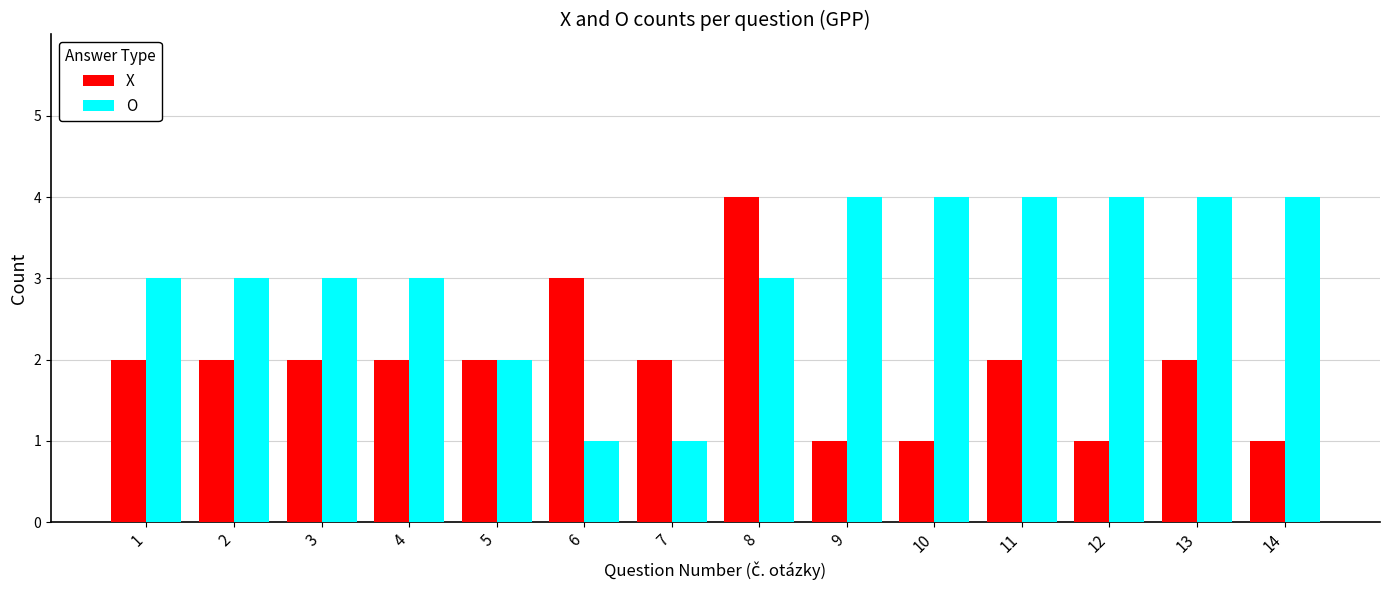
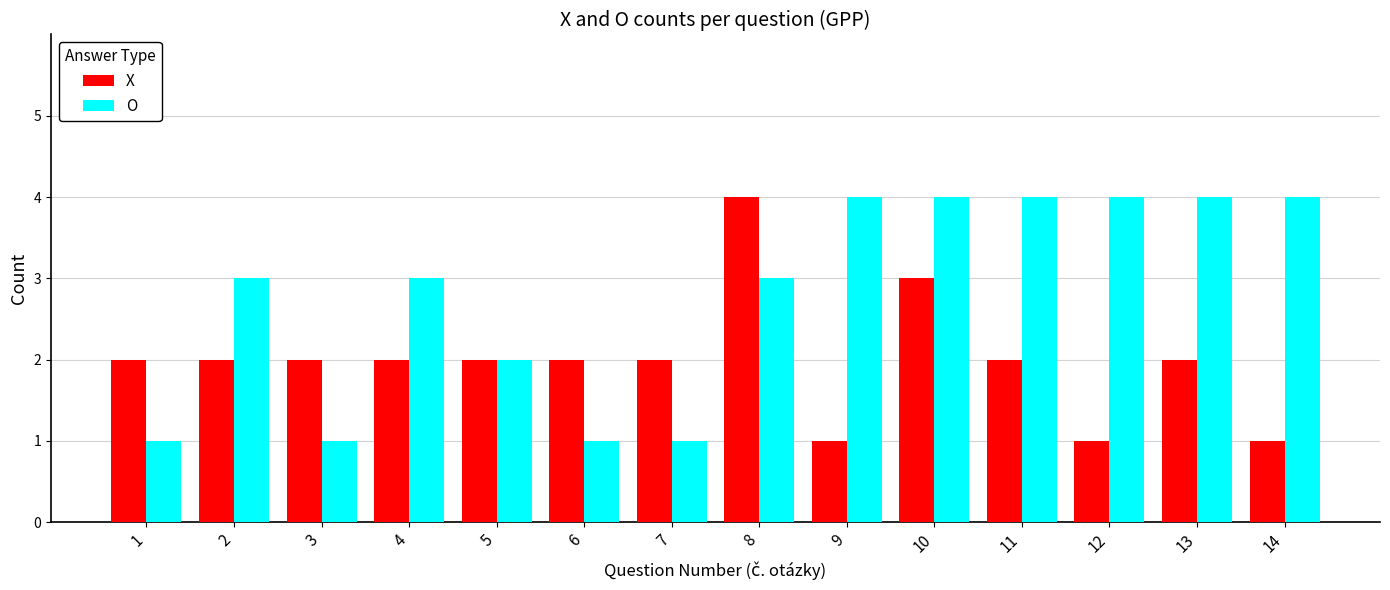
  {
    "X": {
      "1": 2,
      "2": 2,
      "3": 2,
      "4": 2,
      "5": 2,
-     "6": 3,
+     "6": 2,
      "7": 2,
      "8": 4,
      "9": 1,
-     "10": 1,
+     "10": 3,
      "11": 2,
      "12": 1,
      "13": 2,
      "14": 1
    },
    "O": {
-     "1": 3,
+     "1": 1,
      "2": 3,
-     "3": 3,
+     "3": 1,
      "4": 3,
      "5": 2,
      "6": 1,
      "7": 1,
      "8": 3,
      "9": 4,
      "10": 4,
      "11": 4,
      "12": 4,
      "13": 4,
      "14": 4
    }
  }
